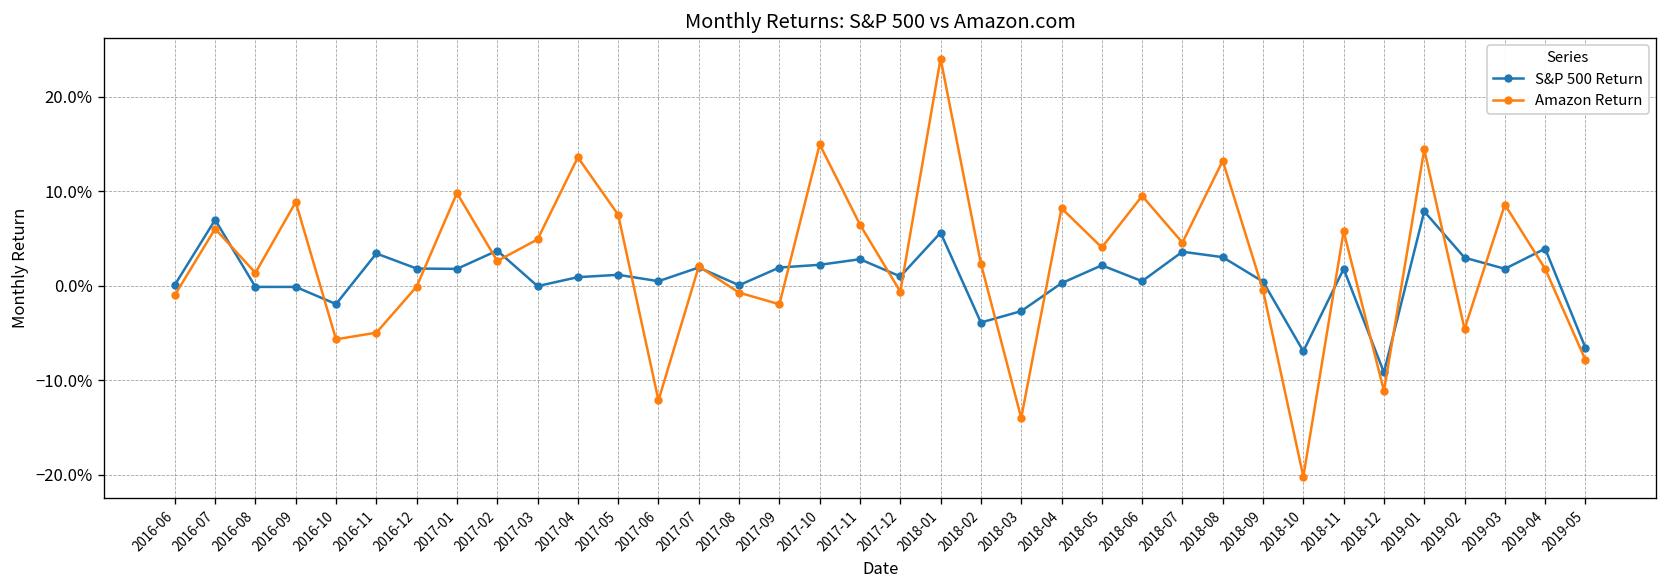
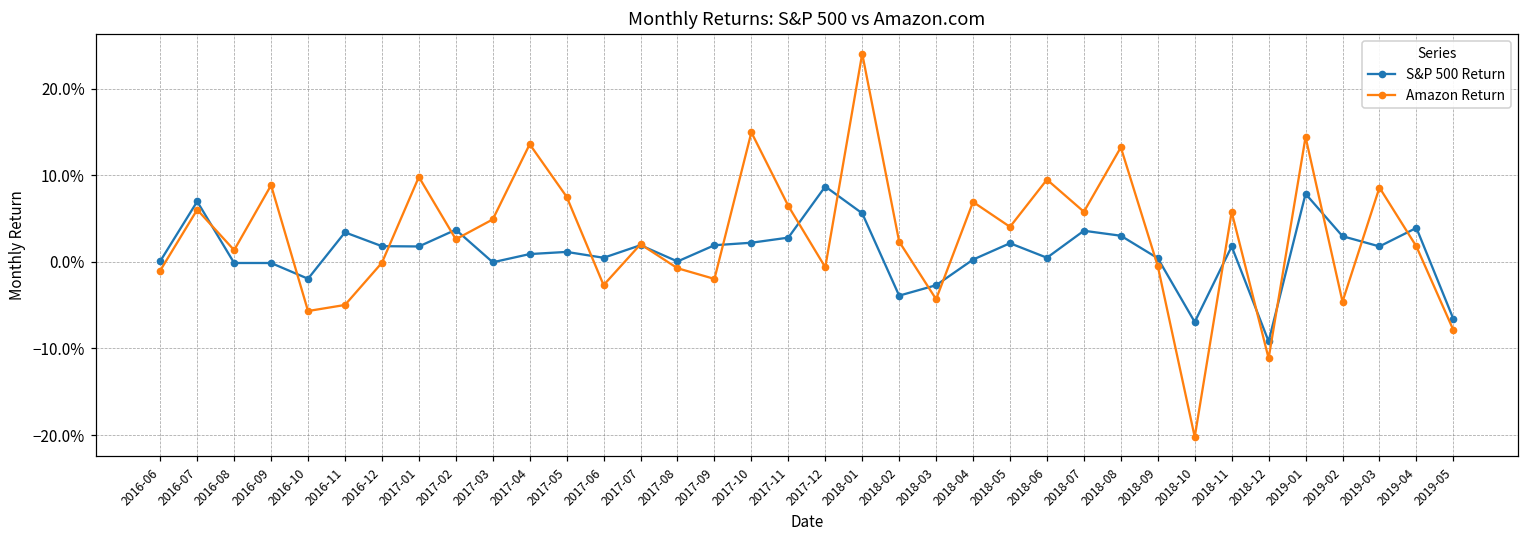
  {
    "S&P 500 Return": {
      "2016-06": "0%",
      "2016-07": "7%",
      "2016-08": "0%",
      "2016-09": "0%",
      "2016-10": "-2%",
      "2016-11": "3%",
      "2016-12": "2%",
      "2017-01": "2%",
      "2017-02": "4%",
      "2017-03": "0%",
      "2017-04": "1%",
      "2017-05": "1%",
      "2017-06": "0%",
      "2017-08": "0%",
      "2017-09": "2%",
      "2017-10": "2%",
      "2017-11": "3%",
-     "2017-12": "1%",
+     "2017-12": "9%",
      "2018-01": "6%",
      "2018-02": "-4%",
      "2018-03": "-3%",
      "2018-04": "0%",
      "2018-05": "2%",
      "2018-06": "0%",
      "2018-07": "4%",
      "2018-08": "3%",
      "2018-09": "0%",
      "2018-10": "-7%",
      "2018-11": "2%",
      "2018-12": "-9%",
      "2019-01": "8%",
      "2019-02": "3%",
      "2019-03": "2%",
      "2019-04": "4%",
      "2019-05": "-7%"
    },
    "Amazon Return": {
      "2016-06": "-1%",
      "2016-07": "6%",
      "2016-08": "1%",
      "2016-09": "9%",
      "2016-10": "-6%",
      "2016-11": "-5%",
      "2016-12": "0%",
      "2017-01": "10%",
      "2017-02": "3%",
      "2017-03": "5%",
      "2017-04": "14%",
      "2017-05": "8%",
-     "2017-06": "-12%",
+     "2017-06": "-3%",
      "2017-08": "-1%",
      "2017-09": "-2%",
      "2017-10": "15%",
      "2017-11": "6%",
      "2017-12": "-1%",
      "2018-01": "24%",
      "2018-02": "2%",
-     "2018-03": "-14%",
-     "2018-04": "8%",
+     "2018-03": "-4%",
+     "2018-04": "7%",
      "2018-05": "4%",
      "2018-06": "10%",
-     "2018-07": "5%",
+     "2018-07": "6%",
      "2018-08": "13%",
      "2018-09": "0%",
      "2018-10": "-20%",
      "2018-11": "6%",
      "2018-12": "-11%",
      "2019-01": "14%",
      "2019-02": "-5%",
      "2019-03": "9%",
      "2019-04": "2%",
      "2019-05": "-8%"
    }
  }
